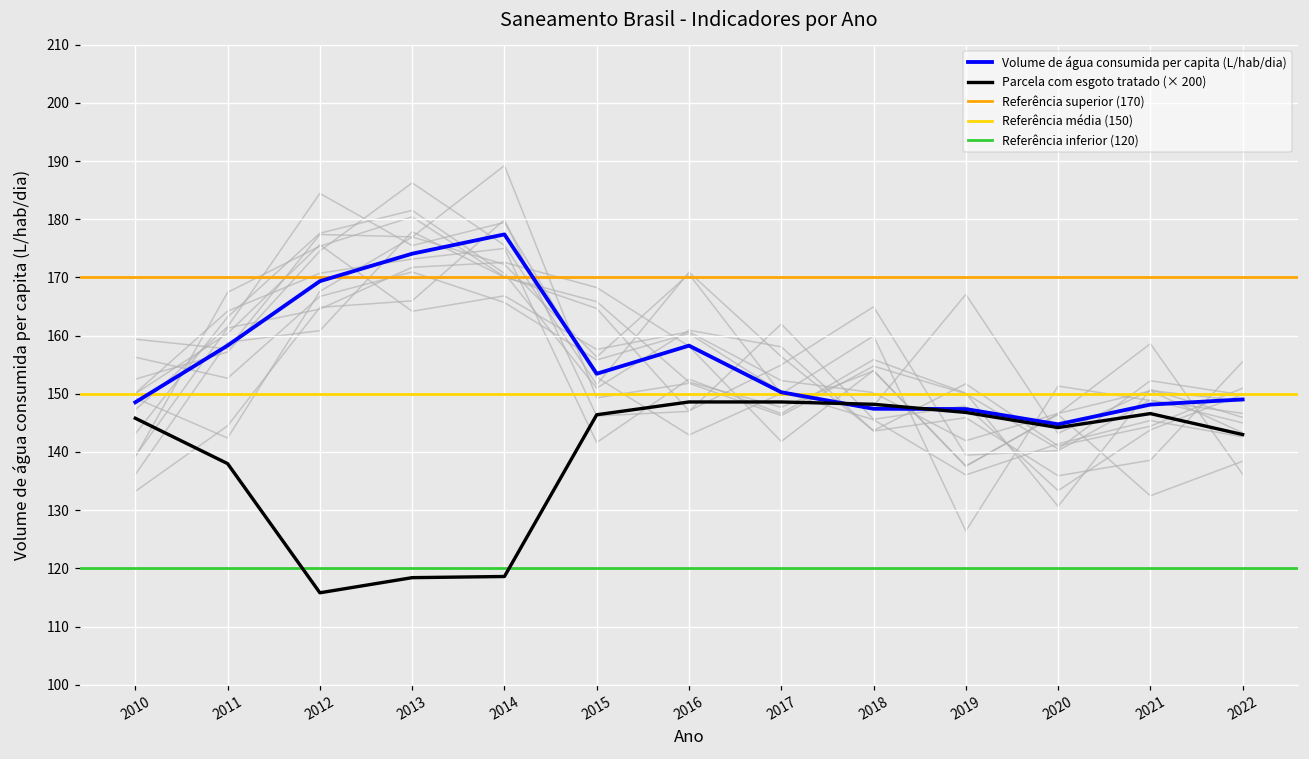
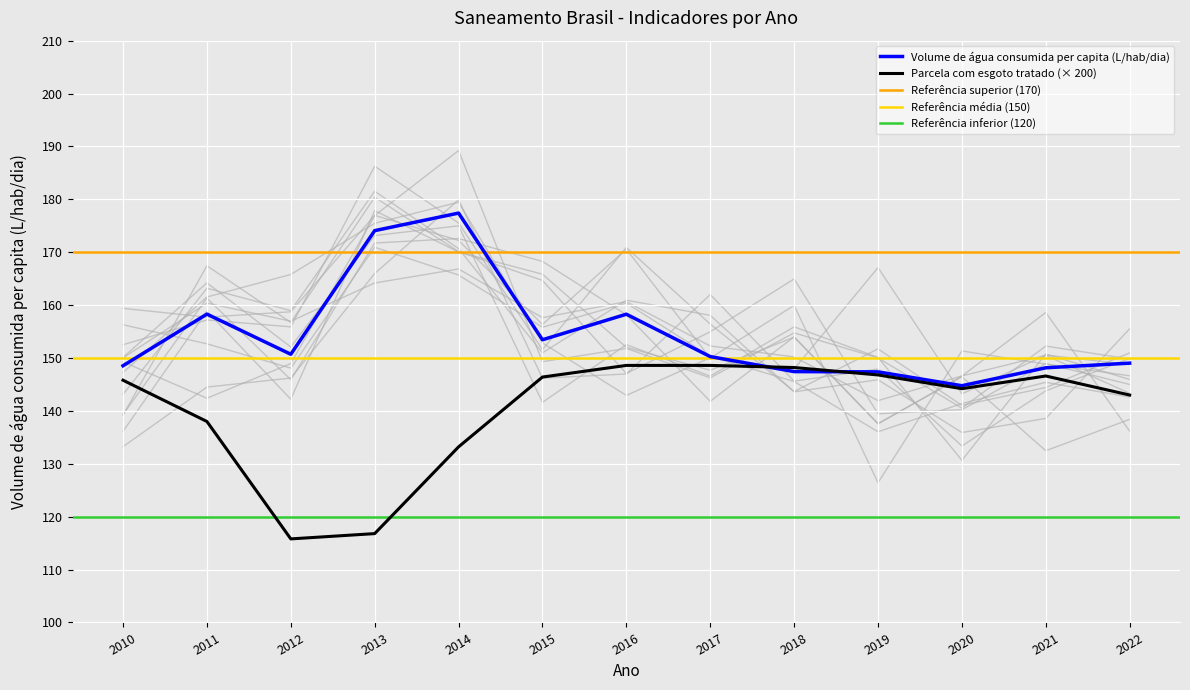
  {
    "Volume de água consumida per capita (L/hab/dia)": {
      "2010": 149,
      "2011": 158,
-     "2012": 169,
+     "2012": 151,
      "2013": 174,
      "2014": 177,
      "2015": 153,
      "2019": 147,
      "2020": 145,
      "2021": 148
    },
    "Parcela com esgoto tratado (× 200)": {
      "2010": 146,
      "2011": 138,
      "2012": 116,
-     "2013": 118,
-     "2014": 119,
+     "2013": 117,
+     "2014": 133,
      "2016": 149,
      "2017": 149,
      "2019": 147,
      "2020": 144,
      "2021": 147
    }
  }
